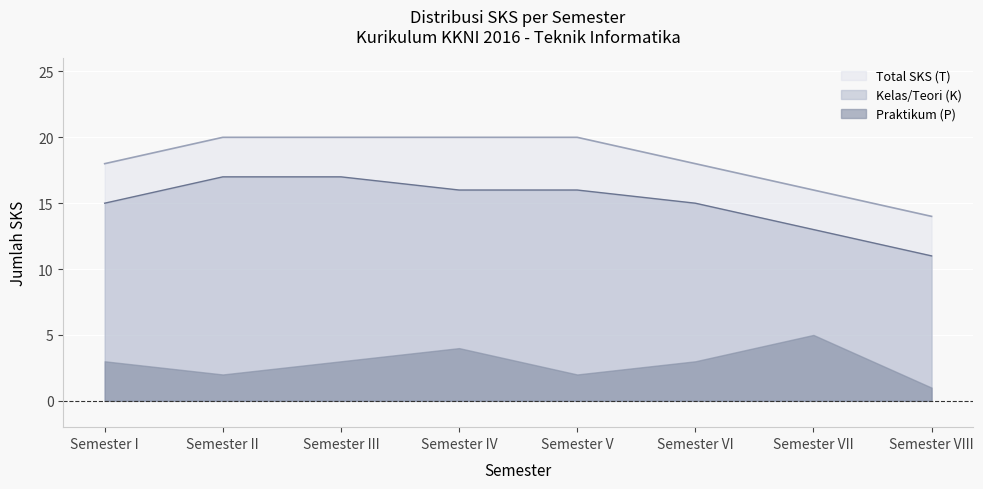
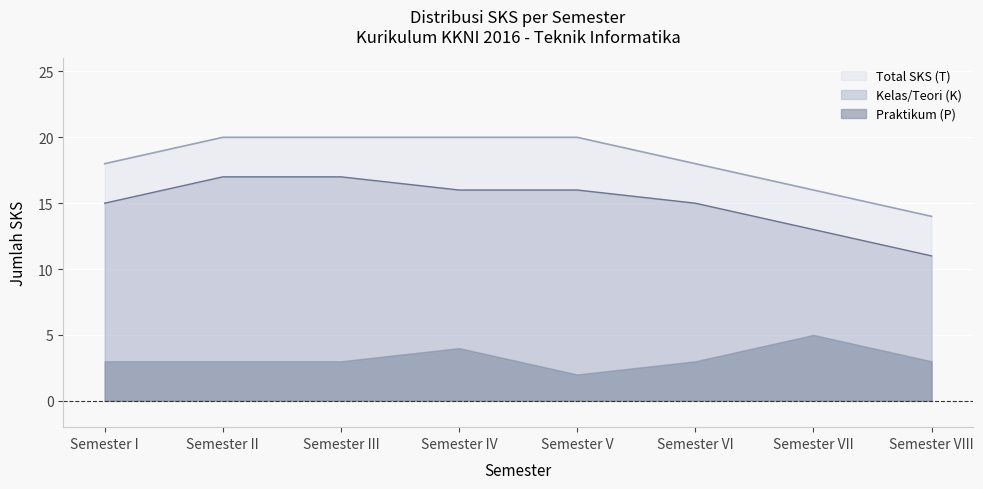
  {
    "Praktikum (P)": {
      "Semester I": 3,
-     "Semester II": 2,
+     "Semester II": 3,
      "Semester III": 3,
      "Semester IV": 4,
      "Semester V": 2,
      "Semester VI": 3,
      "Semester VII": 5,
-     "Semester VIII": 1
+     "Semester VIII": 3
    }
  }
